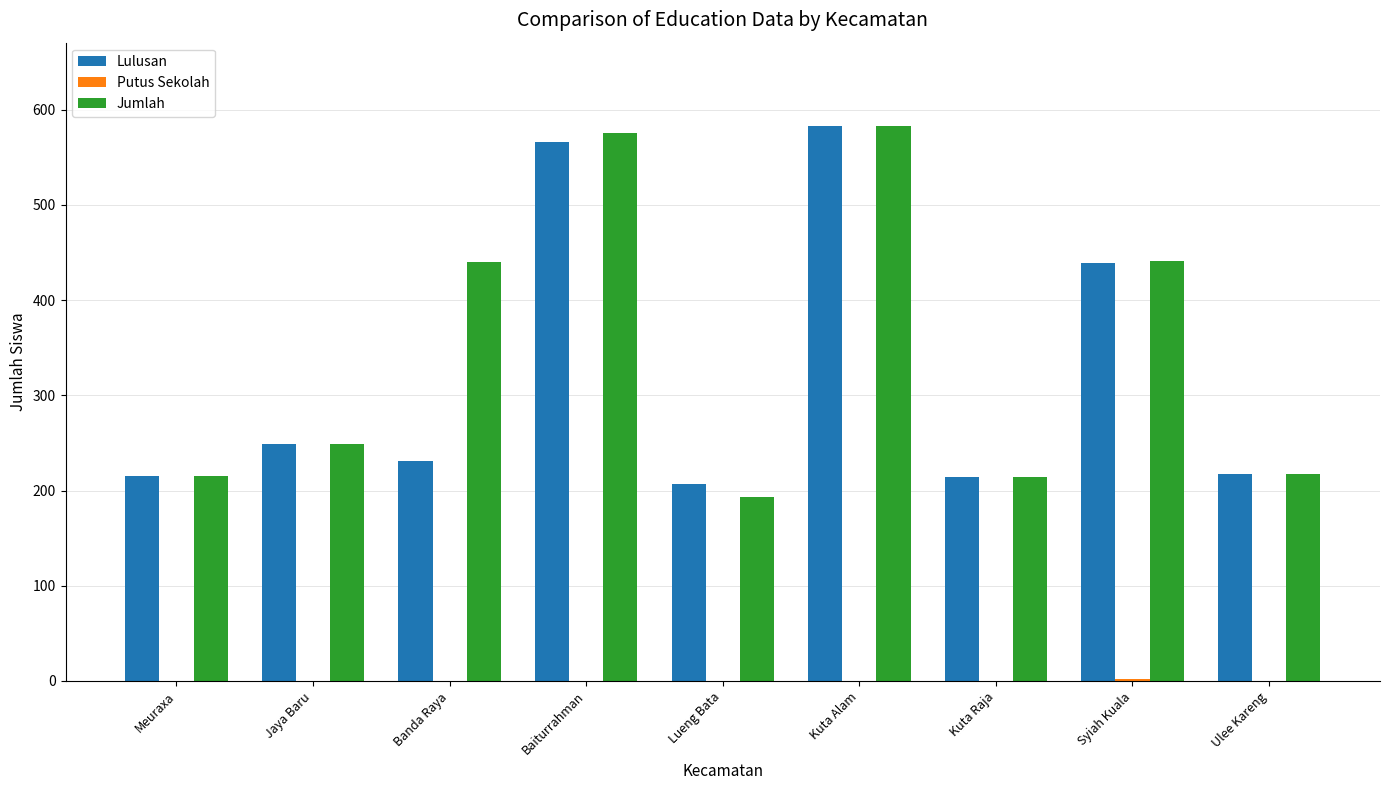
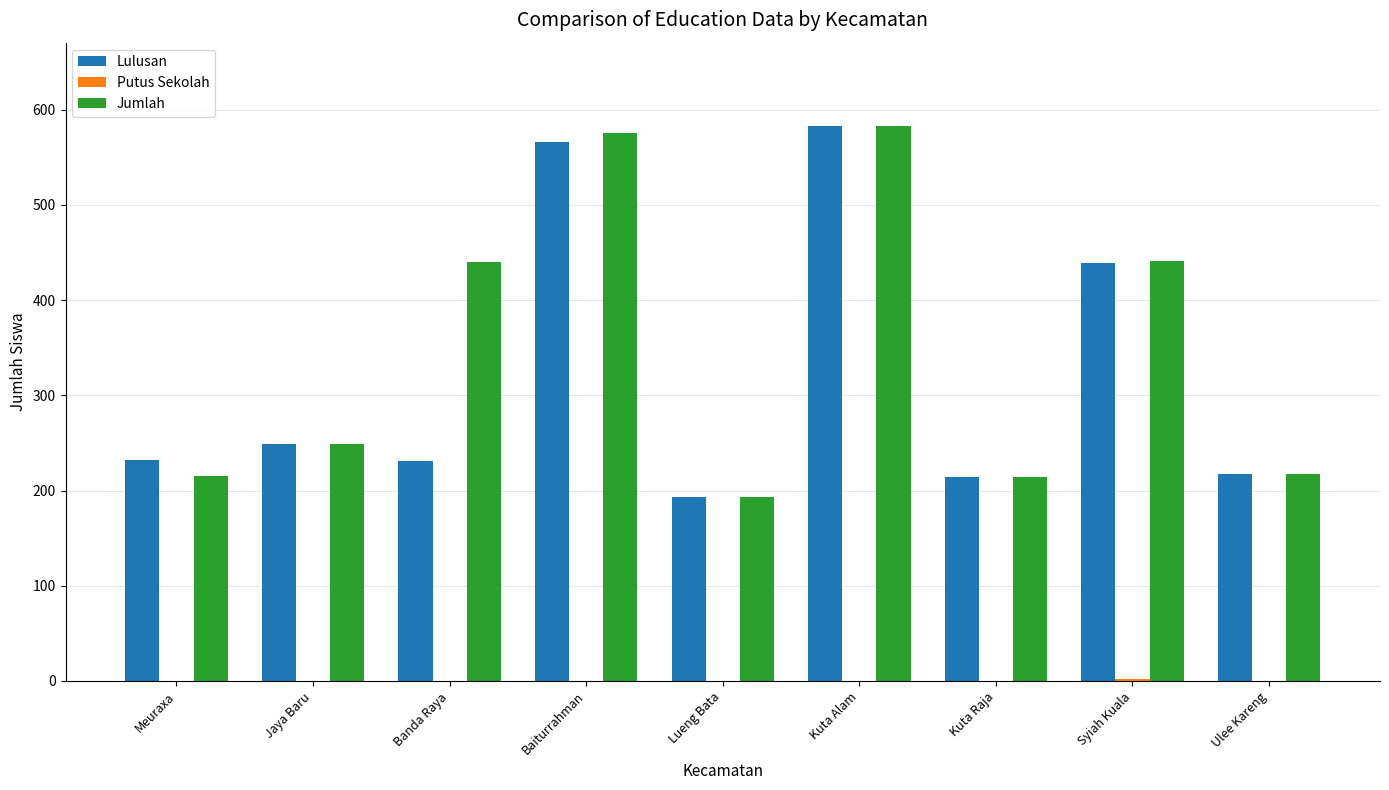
  {
    "Lulusan": {
-     "Meuraxa": 220,
+     "Meuraxa": 230,
      "Jaya Baru": 250,
      "Banda Raya": 230,
      "Baiturrahman": 570,
-     "Lueng Bata": 210,
+     "Lueng Bata": 190,
      "Kuta Alam": 580,
      "Kuta Raja": 210,
      "Syiah Kuala": 440,
      "Ulee Kareng": 220
    },
    "Putus Sekolah": {
      "Meuraxa": 0,
      "Jaya Baru": 0,
      "Banda Raya": 0,
      "Baiturrahman": 0,
      "Lueng Bata": 0,
      "Kuta Alam": 0,
      "Kuta Raja": 0,
      "Ulee Kareng": 0
    },
    "Jumlah": {
      "Meuraxa": 220,
      "Jaya Baru": 250,
      "Banda Raya": 440,
      "Baiturrahman": 580,
      "Lueng Bata": 190,
      "Kuta Alam": 580,
      "Kuta Raja": 210,
      "Syiah Kuala": 440,
      "Ulee Kareng": 220
    }
  }
